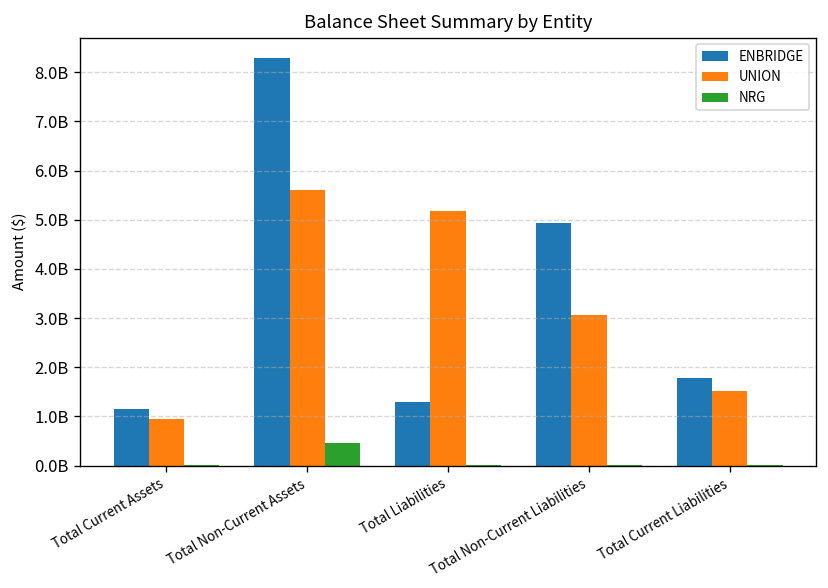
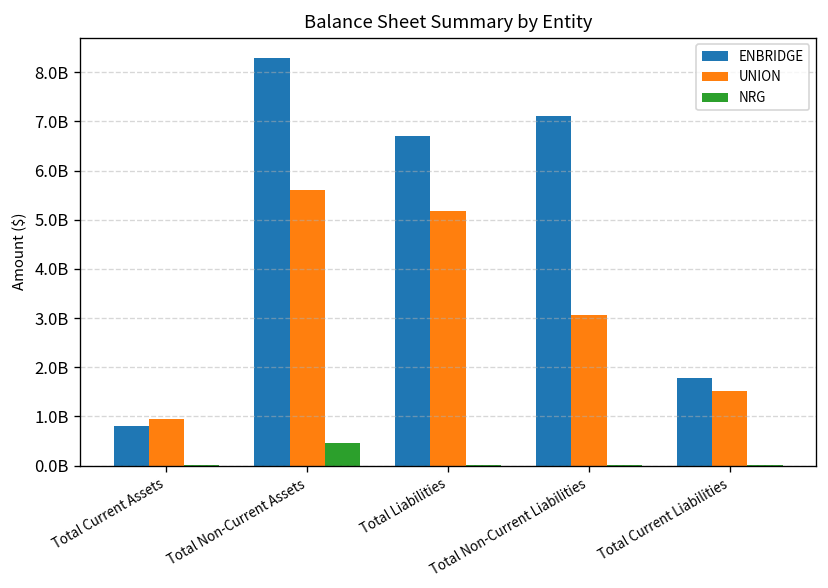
  {
    "ENBRIDGE": {
-     "Total Current Assets": 1100000000,
+     "Total Current Assets": 800000000,
      "Total Non-Current Assets": 8300000000,
-     "Total Liabilities": 1300000000,
-     "Total Non-Current Liabilities": 4900000000,
+     "Total Liabilities": 6700000000,
+     "Total Non-Current Liabilities": 7100000000,
      "Total Current Liabilities": 1800000000
    },
    "UNION": {
      "Total Current Assets": 1000000000,
      "Total Non-Current Assets": 5600000000,
      "Total Liabilities": 5200000000,
      "Total Non-Current Liabilities": 3100000000,
      "Total Current Liabilities": 1500000000
    },
    "NRG": {
      "Total Non-Current Assets": 500000000
    }
  }
